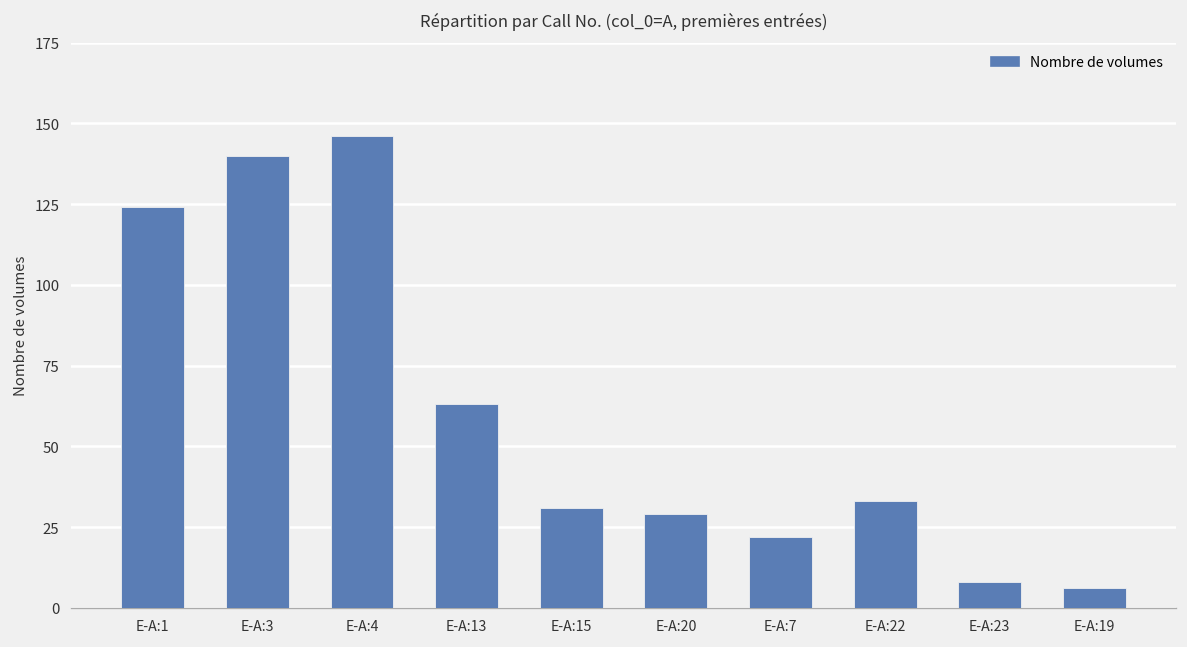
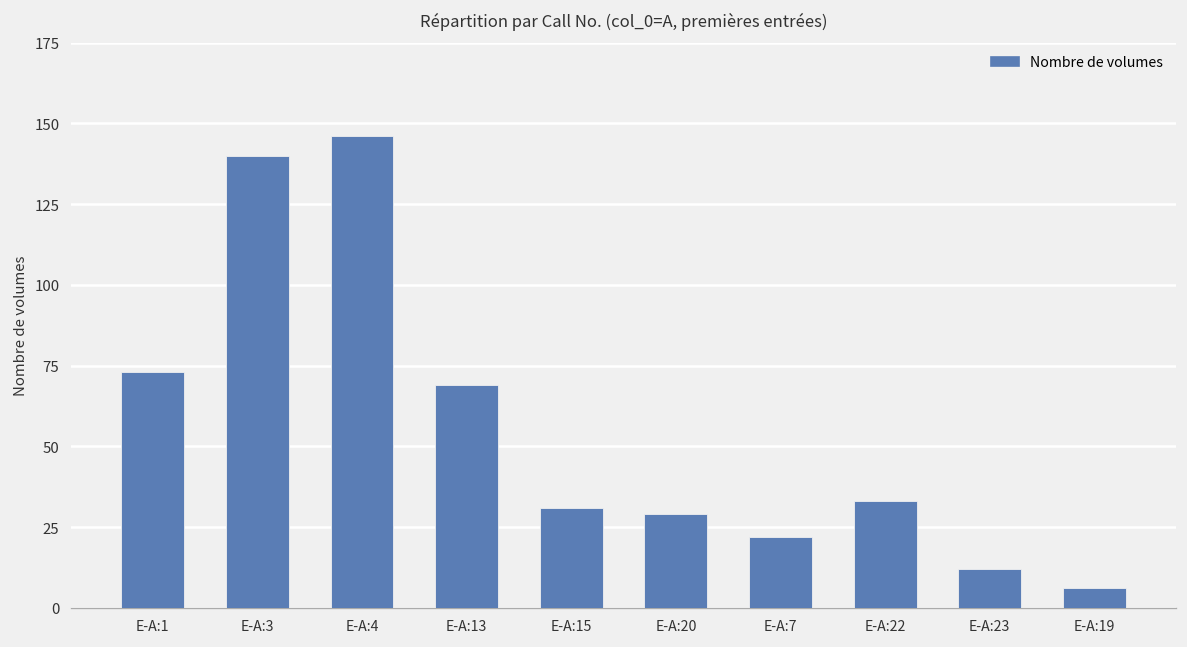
  {
-   "E-A:1": 124,
+   "E-A:1": 73,
    "E-A:3": 140,
    "E-A:4": 146,
-   "E-A:13": 63,
+   "E-A:13": 69,
    "E-A:15": 31,
    "E-A:20": 29,
    "E-A:7": 22,
    "E-A:22": 33,
-   "E-A:23": 8,
+   "E-A:23": 12,
    "E-A:19": 6
  }
